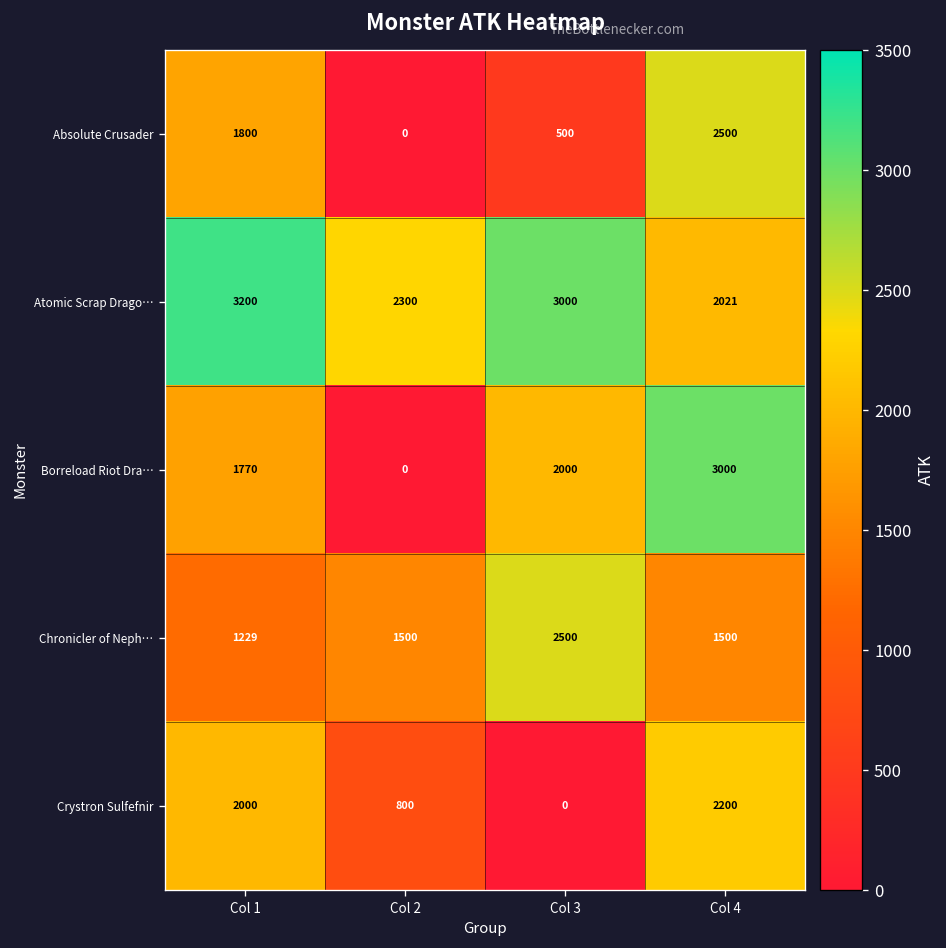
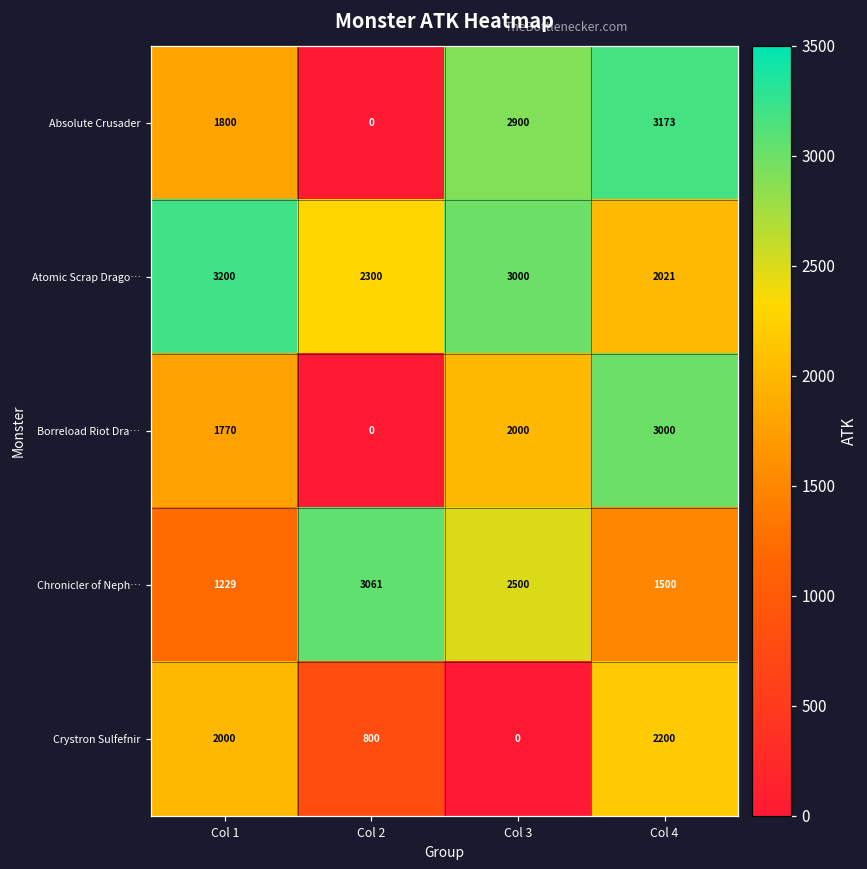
  {
    "Absolute Crusader": {
      "Col 1": 1800,
      "Col 2": 0,
-     "Col 3": 500,
-     "Col 4": 2500
+     "Col 3": 2900,
+     "Col 4": 3173
    },
    "Atomic Scrap Drago…": {
      "Col 1": 3200,
      "Col 2": 2300,
      "Col 3": 3000,
      "Col 4": 2021
    },
    "Borreload Riot Dra…": {
      "Col 1": 1770,
      "Col 2": 0,
      "Col 3": 2000,
      "Col 4": 3000
    },
    "Chronicler of Neph…": {
      "Col 1": 1229,
-     "Col 2": 1500,
+     "Col 2": 3061,
      "Col 3": 2500,
      "Col 4": 1500
    },
    "Crystron Sulfefnir": {
      "Col 1": 2000,
      "Col 2": 800,
      "Col 3": 0,
      "Col 4": 2200
    }
  }
